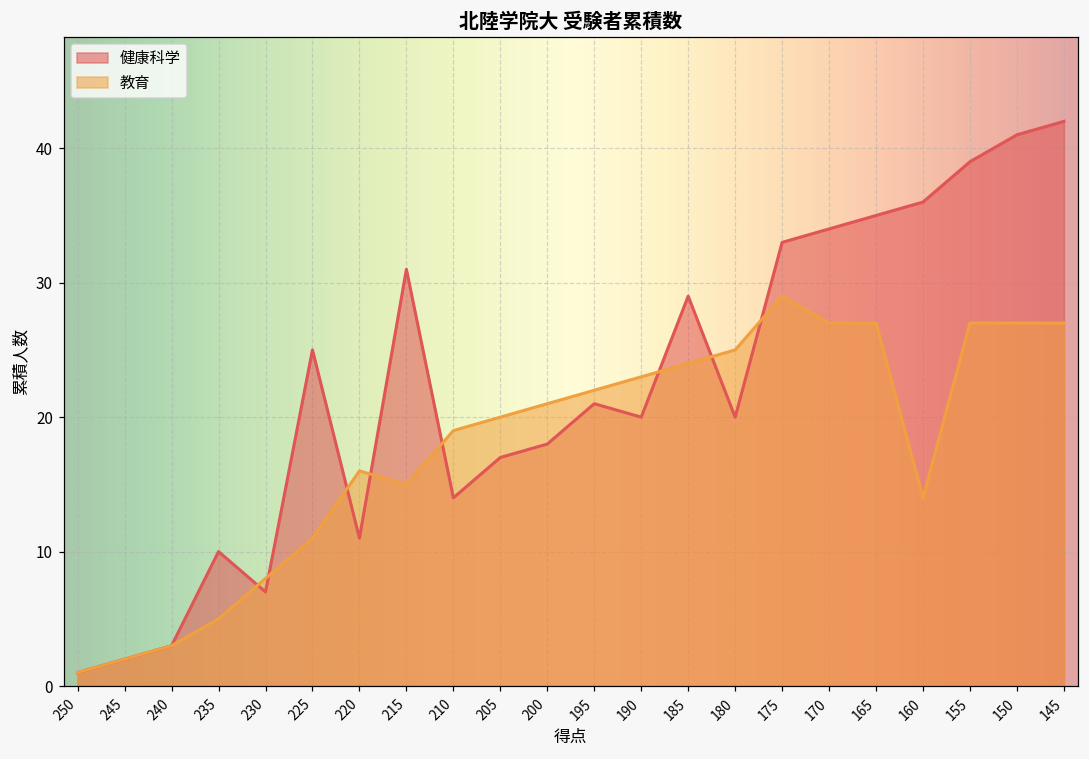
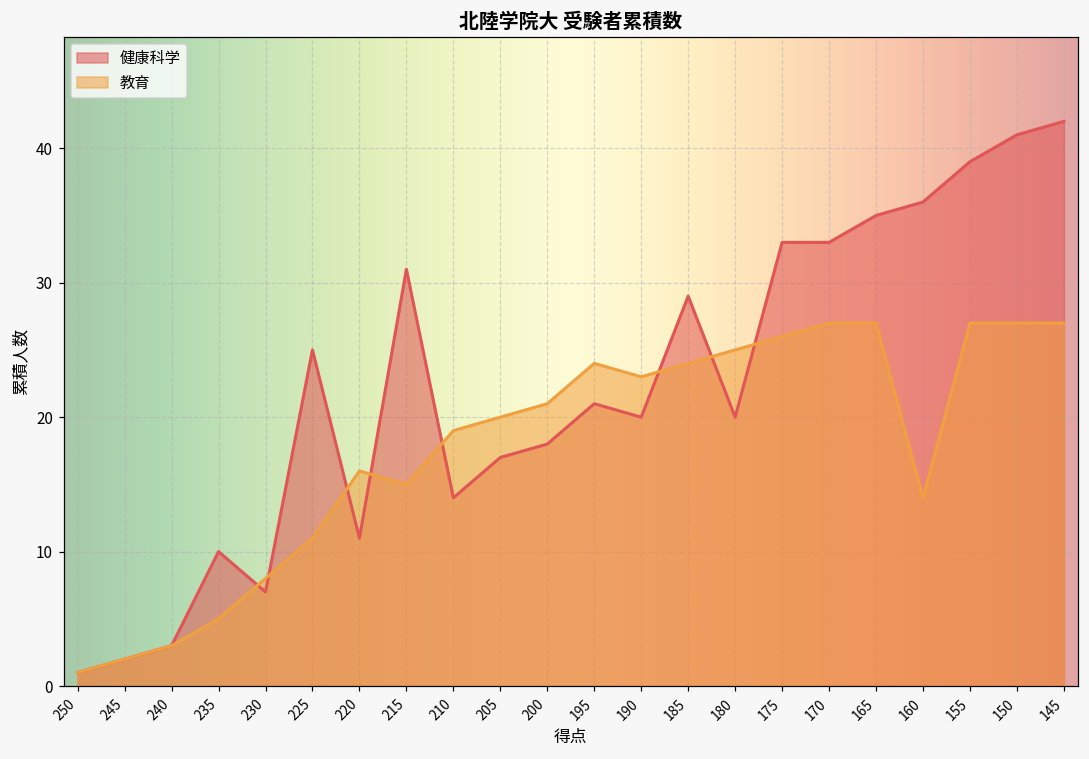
  {
    "健康科学": {
      "235": 10,
      "230": 7,
      "225": 25,
      "220": 11,
      "215": 31,
      "210": 14,
      "205": 17,
      "200": 18,
      "195": 21,
      "190": 20,
      "185": 29,
      "180": 20,
      "175": 33,
-     "170": 34,
+     "170": 33,
      "165": 35,
      "160": 36,
      "155": 39,
      "150": 41,
      "145": 42
    },
    "教育": {
      "235": 5,
      "230": 8,
      "225": 11,
      "220": 16,
      "215": 15,
      "210": 19,
      "205": 20,
      "200": 21,
-     "195": 22,
+     "195": 24,
      "190": 23,
      "185": 24,
      "180": 25,
-     "175": 29,
+     "175": 26,
      "170": 27,
      "165": 27,
      "160": 14,
      "155": 27,
      "150": 27,
      "145": 27
    }
  }
